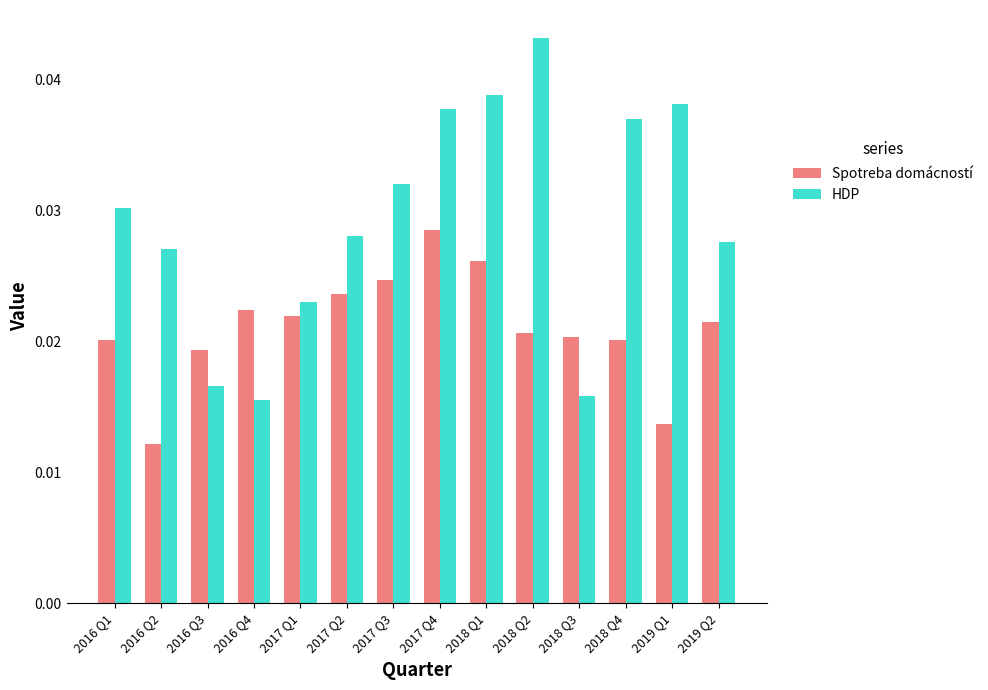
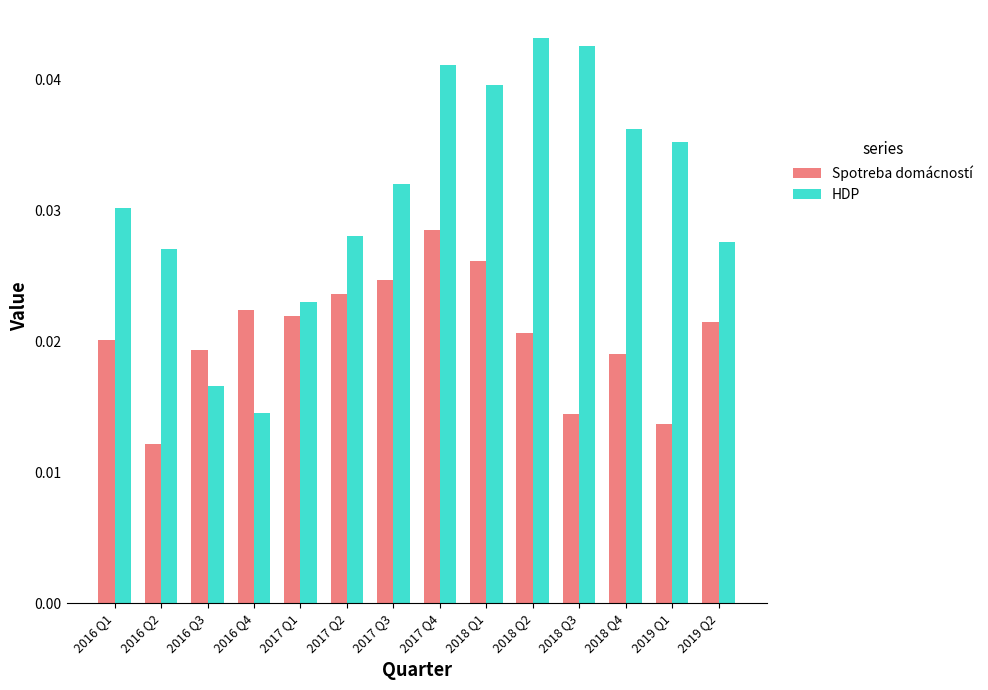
  {
    "Spotreba domácností": {
      "2016 Q1": 0.0201,
      "2016 Q2": 0.0121,
      "2016 Q3": 0.0193,
      "2016 Q4": 0.0223,
      "2017 Q1": 0.0219,
      "2017 Q2": 0.0236,
      "2017 Q3": 0.0247,
      "2017 Q4": 0.0284,
      "2018 Q1": 0.0261,
      "2018 Q2": 0.0207,
-     "2018 Q3": 0.0204,
-     "2018 Q4": 0.0201,
+     "2018 Q3": 0.0144,
+     "2018 Q4": 0.0190,
      "2019 Q1": 0.0137,
      "2019 Q2": 0.0215
    },
    "HDP": {
      "2016 Q1": 0.0302,
      "2016 Q2": 0.0271,
      "2016 Q3": 0.0166,
-     "2016 Q4": 0.0155,
+     "2016 Q4": 0.0145,
      "2017 Q1": 0.0230,
      "2017 Q2": 0.0280,
      "2017 Q3": 0.0320,
-     "2017 Q4": 0.0378,
-     "2018 Q1": 0.0388,
+     "2017 Q4": 0.0411,
+     "2018 Q1": 0.0395,
      "2018 Q2": 0.0431,
-     "2018 Q3": 0.0158,
-     "2018 Q4": 0.0369,
-     "2019 Q1": 0.0381,
+     "2018 Q3": 0.0425,
+     "2018 Q4": 0.0362,
+     "2019 Q1": 0.0352,
      "2019 Q2": 0.0276
    }
  }
